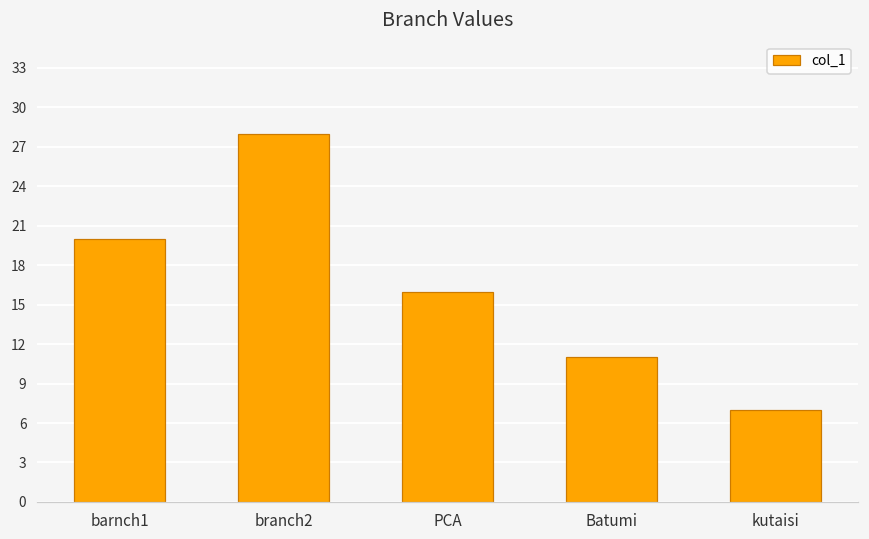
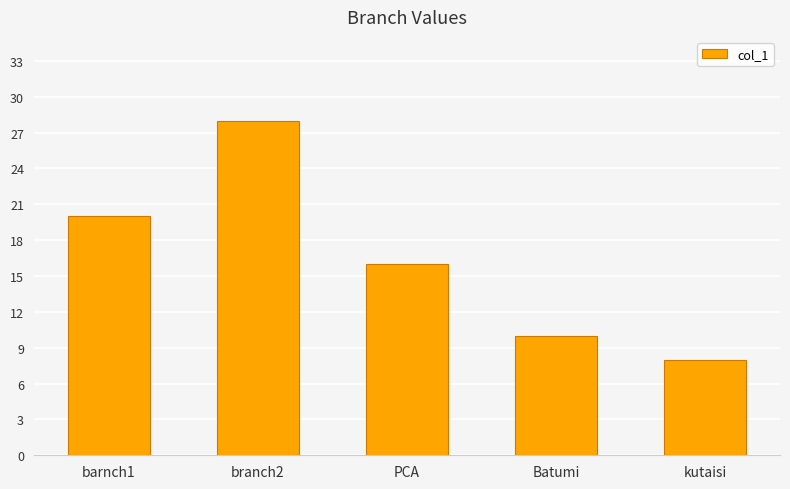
  {
    "barnch1": 20,
    "branch2": 28,
    "PCA": 16,
-   "Batumi": 11,
-   "kutaisi": 7
+   "Batumi": 10,
+   "kutaisi": 8
  }
